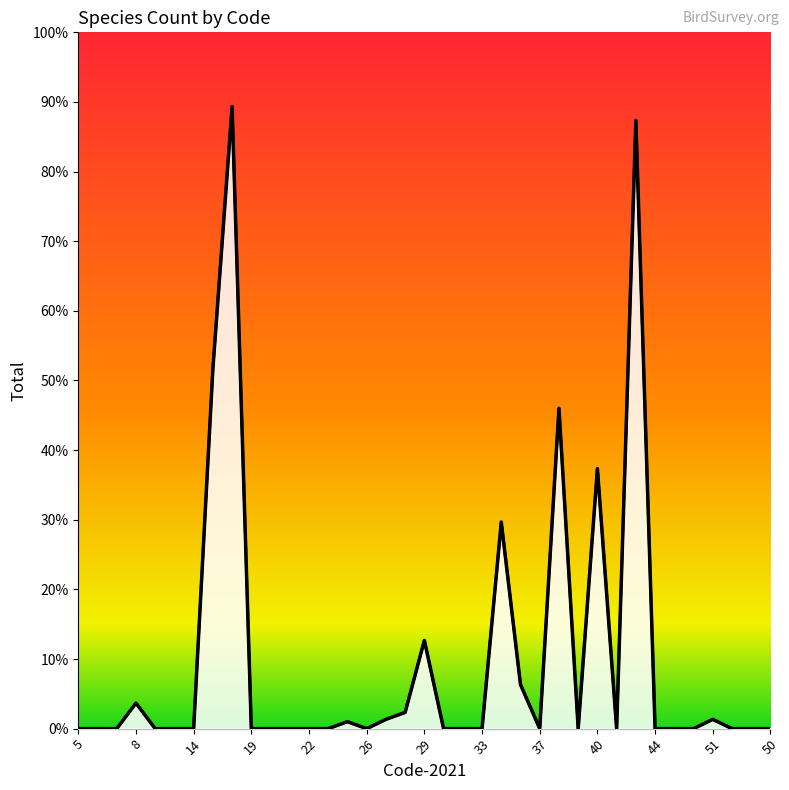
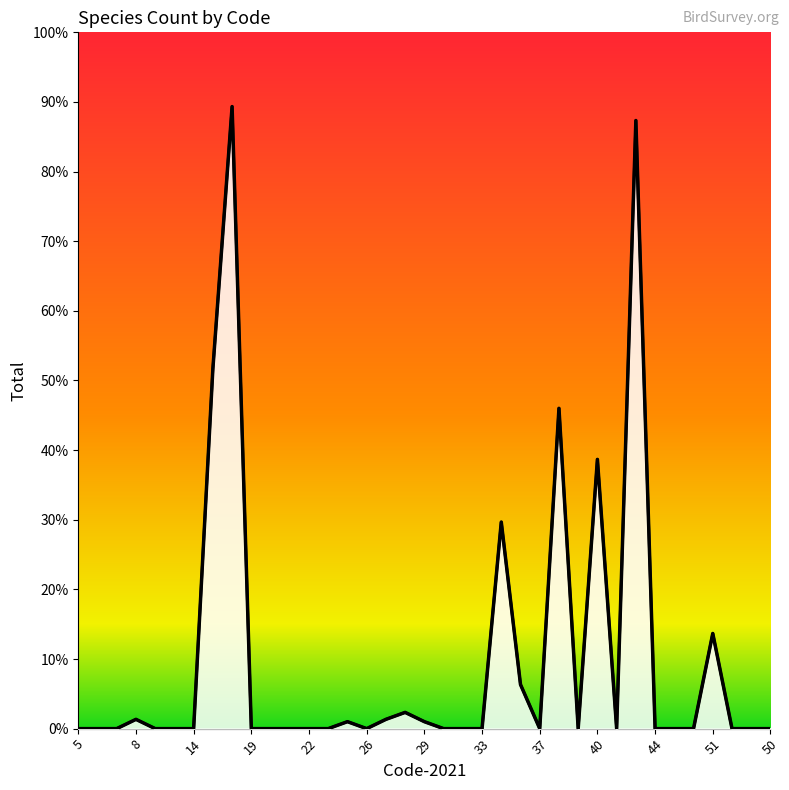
  {
    "5": "0%",
-   "8": "4%",
+   "8": "1%",
    "14": "0%",
    "19": "0%",
    "22": "0%",
    "26": "0%",
-   "29": "13%",
+   "29": "1%",
    "33": "0%",
    "37": "0%",
-   "40": "37%",
+   "40": "39%",
    "44": "0%",
-   "51": "1%",
+   "51": "14%",
    "50": "0%"
  }
